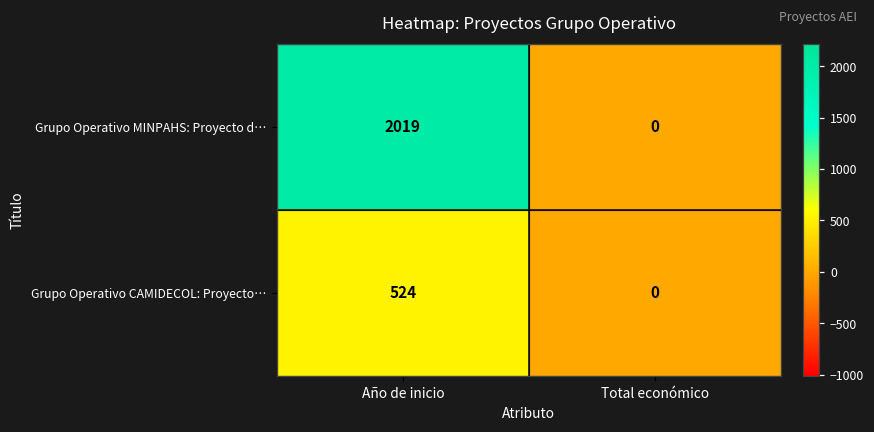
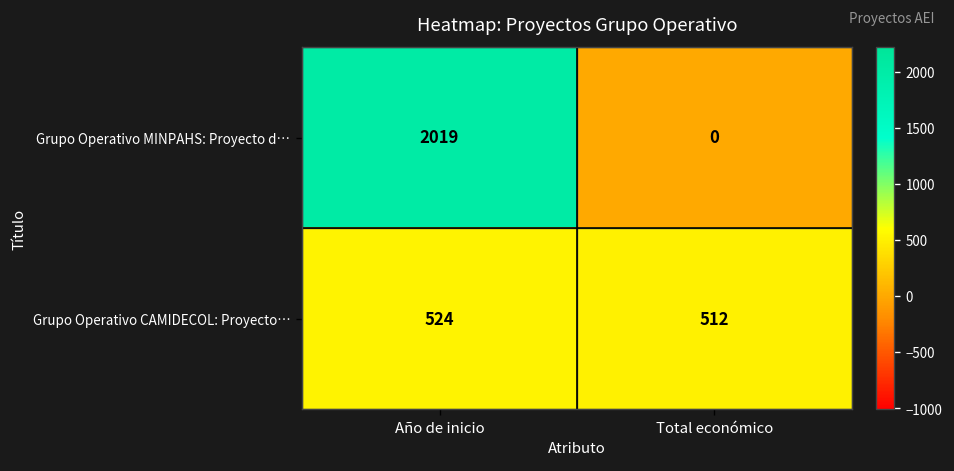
  {
    "Grupo Operativo MINPAHS: Proyecto d…": {
      "Año de inicio": 2019,
      "Total económico": 0
    },
    "Grupo Operativo CAMIDECOL: Proyecto…": {
      "Año de inicio": 524,
-     "Total económico": 0
+     "Total económico": 512
    }
  }
